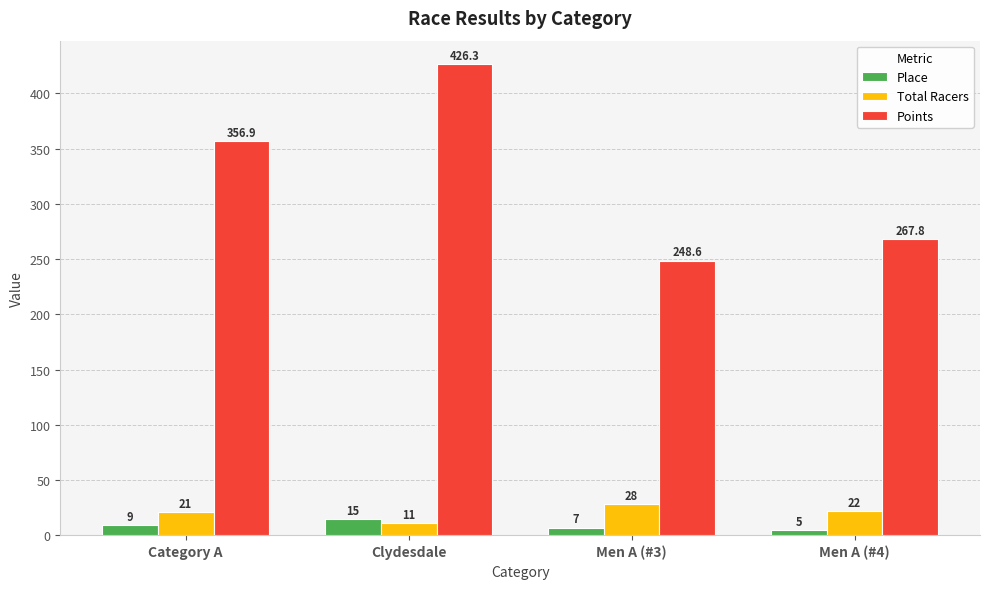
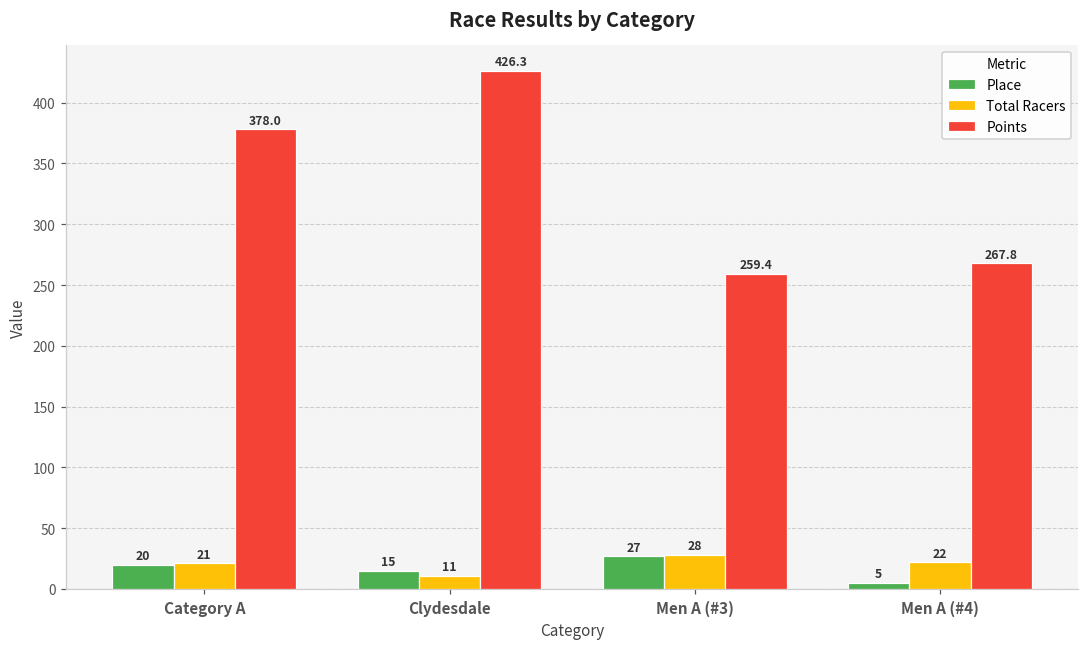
  {
    "Place": {
-     "Category A": 9,
+     "Category A": 20,
      "Clydesdale": 15,
-     "Men A (#3)": 7,
+     "Men A (#3)": 27,
      "Men A (#4)": 5
    },
    "Total Racers": {
      "Category A": 21,
      "Clydesdale": 11,
      "Men A (#3)": 28,
      "Men A (#4)": 22
    },
    "Points": {
-     "Category A": 356.9,
+     "Category A": 378.0,
      "Clydesdale": 426.3,
-     "Men A (#3)": 248.6,
+     "Men A (#3)": 259.4,
      "Men A (#4)": 267.8
    }
  }
